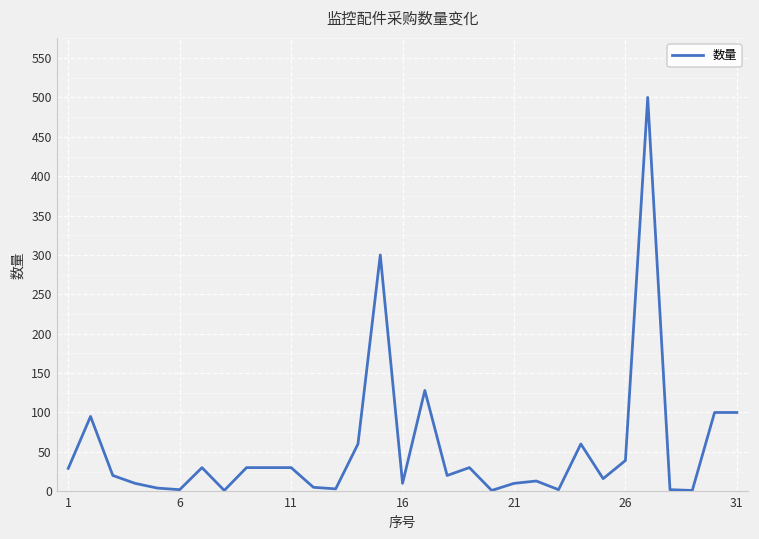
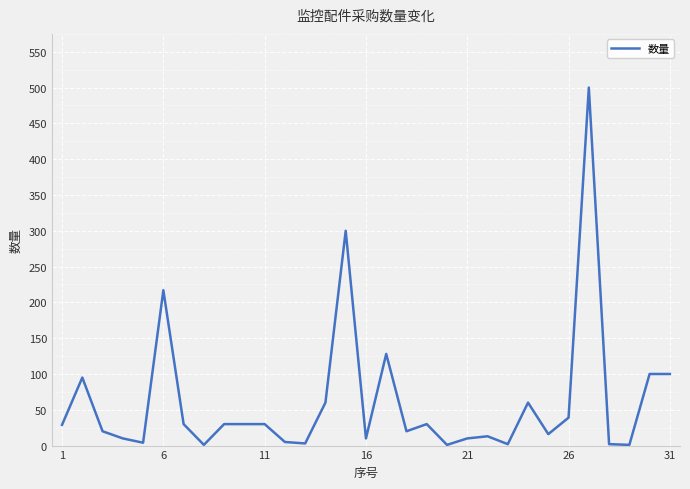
  {
    "1": 30,
-   "6": 0,
+   "6": 220,
    "11": 30,
    "16": 10,
    "21": 10,
    "26": 40,
    "31": 100
  }
